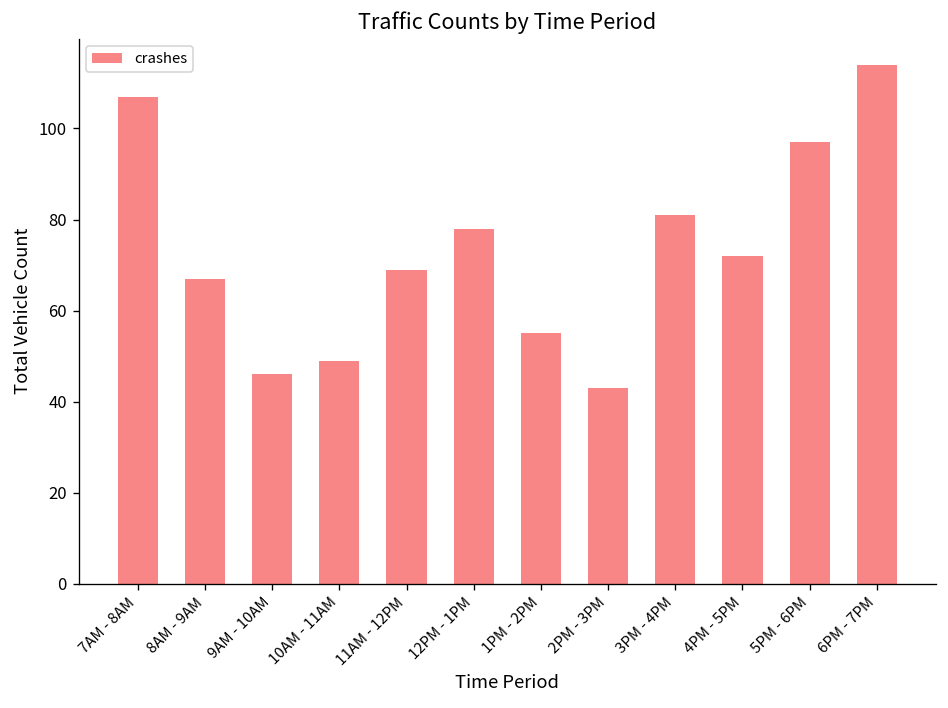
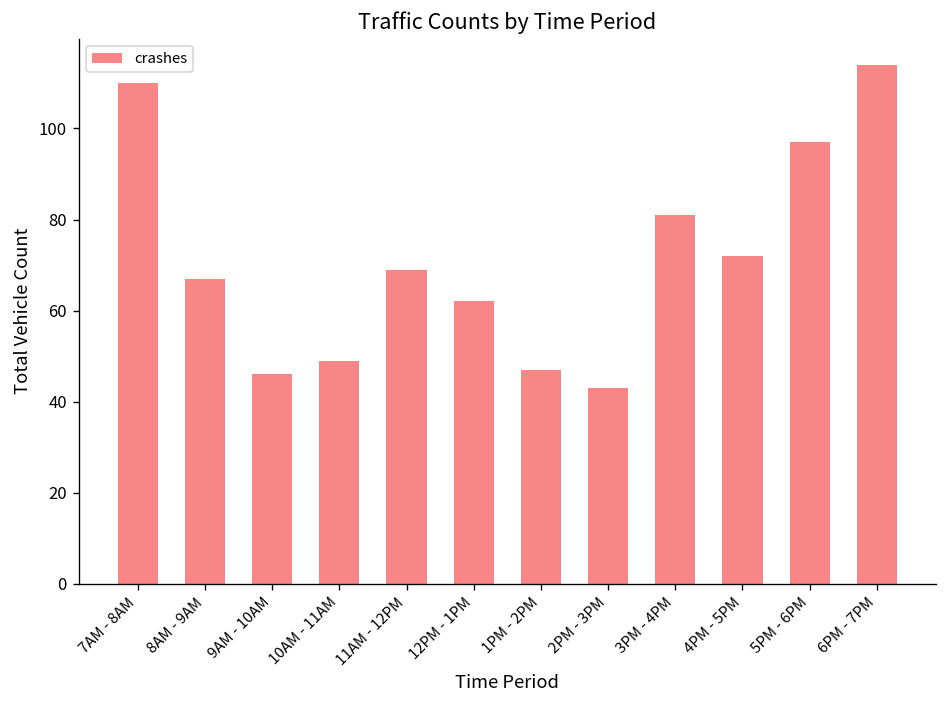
  {
-   "7AM - 8AM": 107,
+   "7AM - 8AM": 110,
    "8AM - 9AM": 67,
    "9AM - 10AM": 46,
    "10AM - 11AM": 49,
    "11AM - 12PM": 69,
-   "12PM - 1PM": 78,
-   "1PM - 2PM": 55,
+   "12PM - 1PM": 62,
+   "1PM - 2PM": 47,
    "2PM - 3PM": 43,
    "3PM - 4PM": 81,
    "4PM - 5PM": 72,
    "5PM - 6PM": 97,
    "6PM - 7PM": 114
  }
